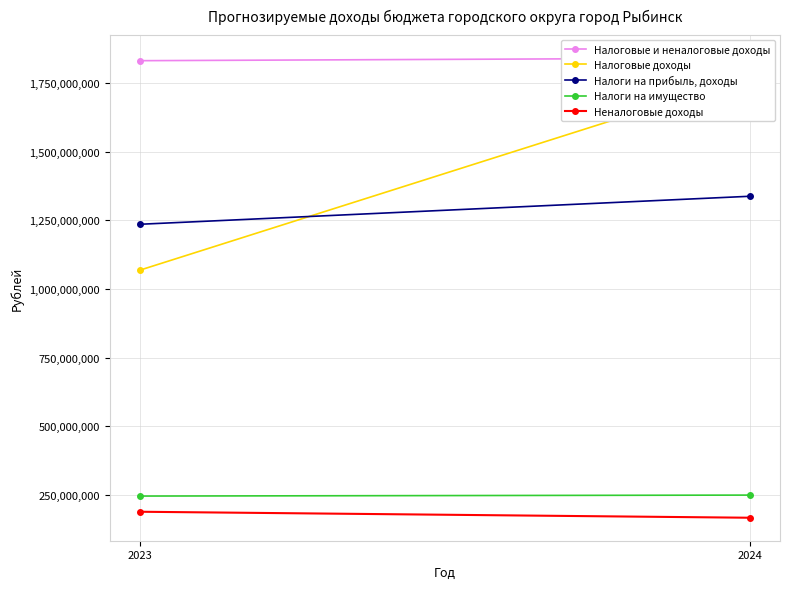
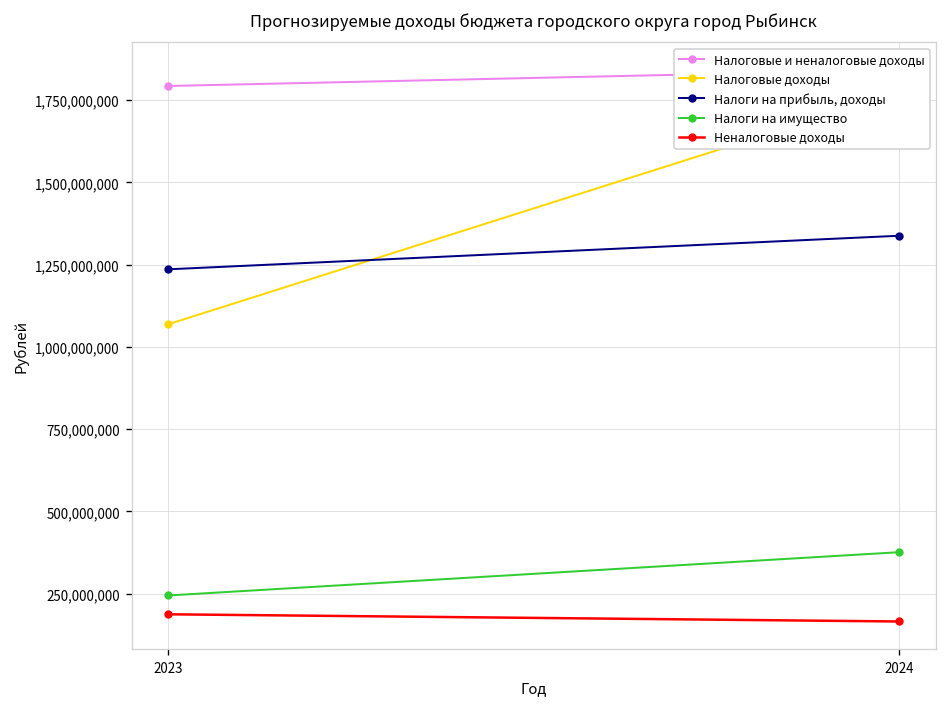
  {
    "Налоговые и неналоговые доходы": {
-     "2023": "1,830,000,000"
+     "2023": "1,790,000,000"
    },
    "Налоговые доходы": {
      "2023": "1,070,000,000"
    },
    "Налоги на прибыль, доходы": {
      "2023": "1,240,000,000",
      "2024": "1,340,000,000"
    },
    "Налоги на имущество": {
      "2023": "240,000,000",
-     "2024": "250,000,000"
+     "2024": "380,000,000"
    },
    "Неналоговые доходы": {
      "2023": "190,000,000",
      "2024": "170,000,000"
    }
  }
